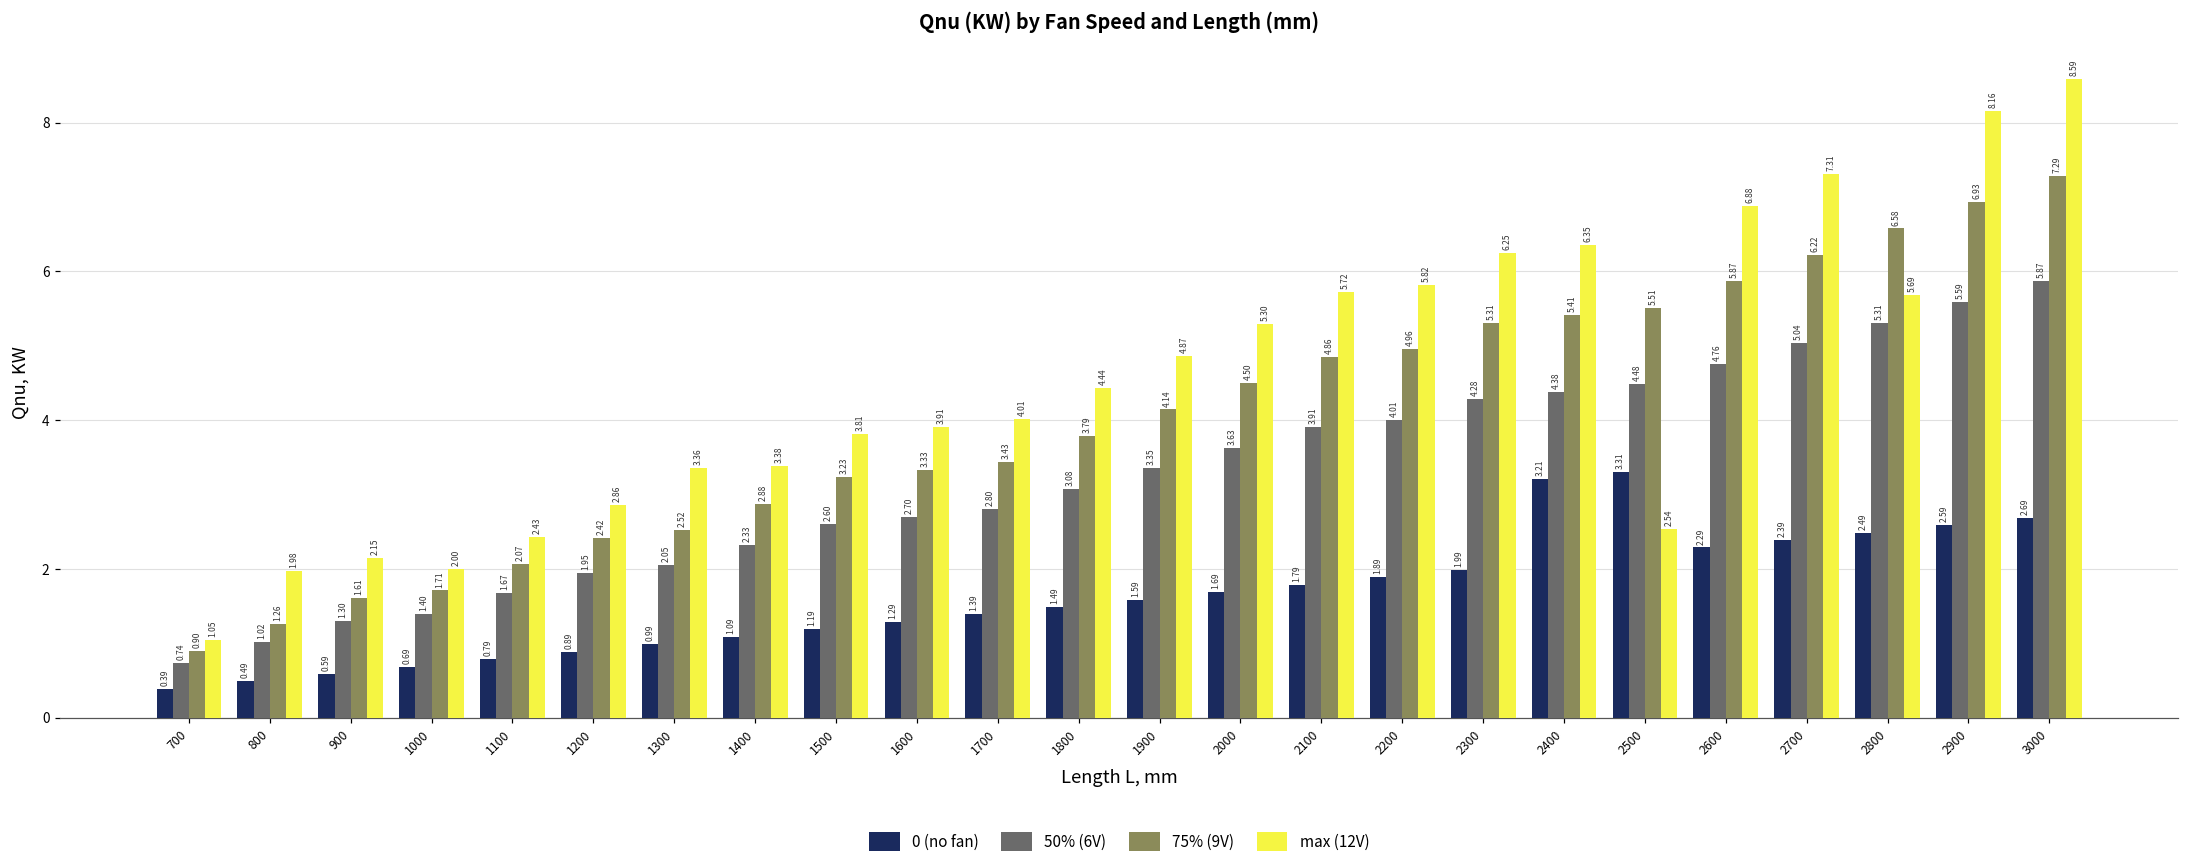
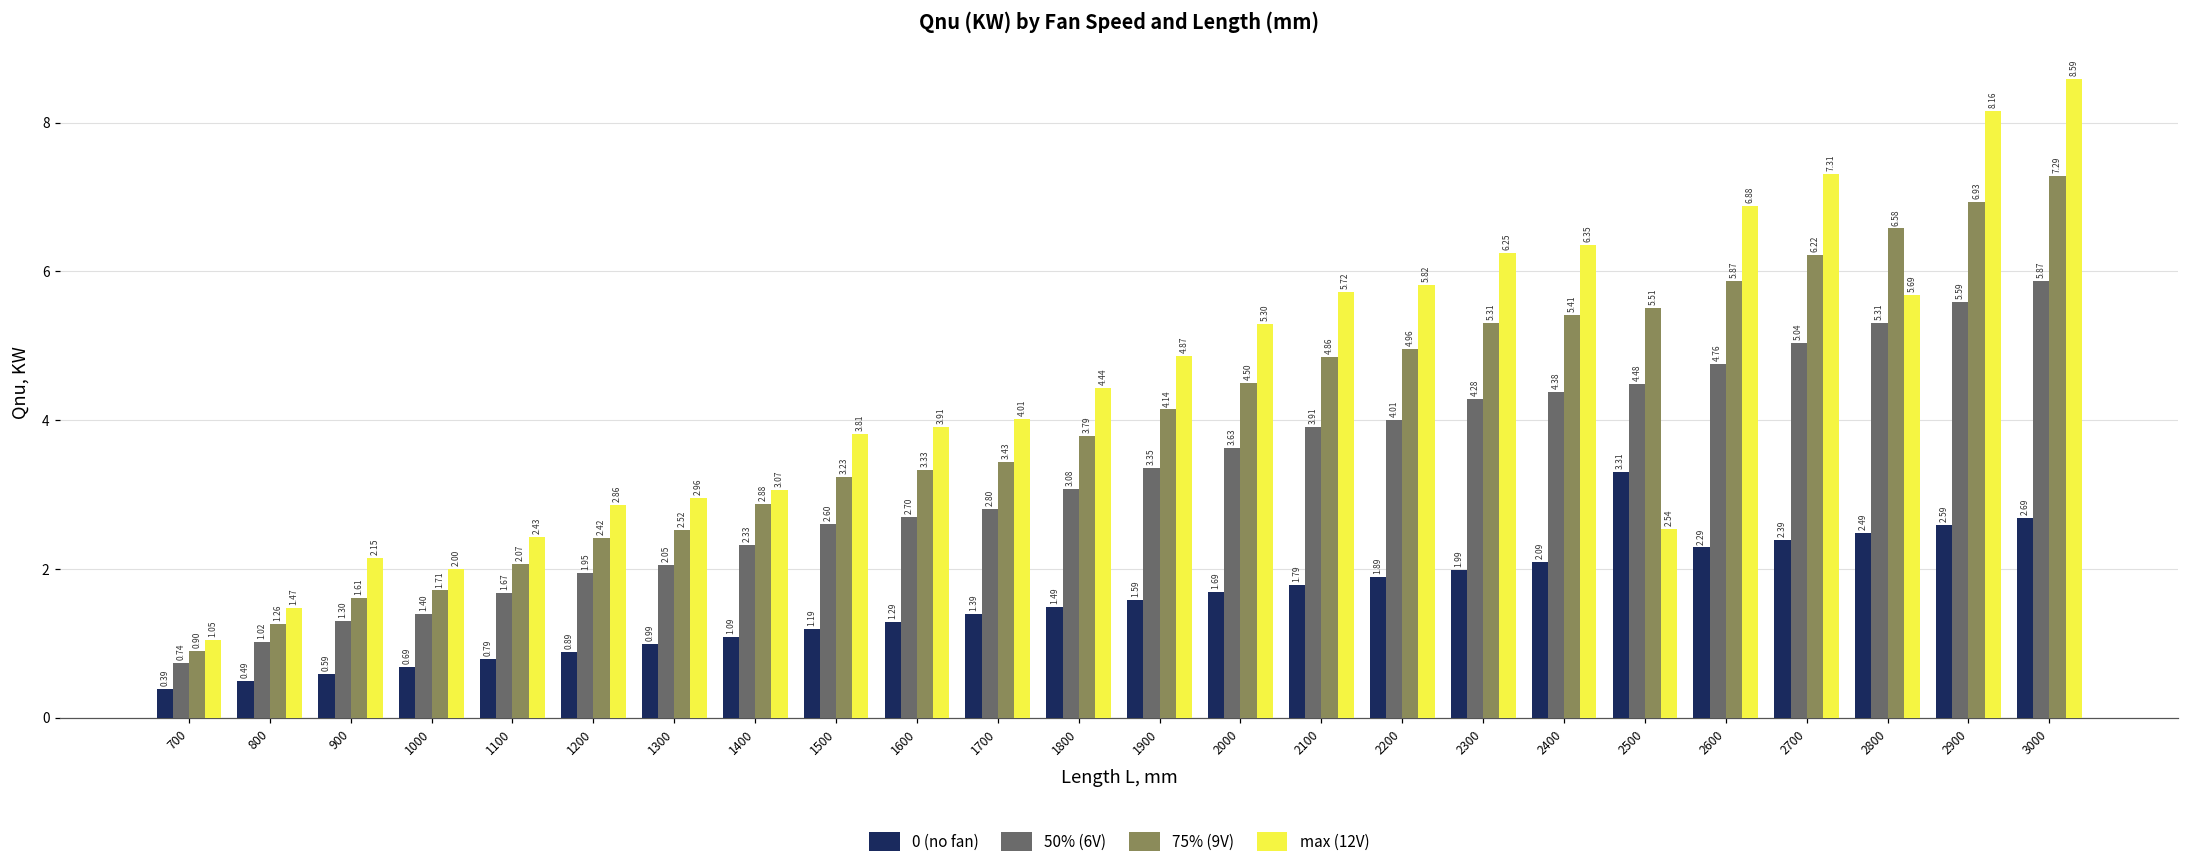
  {
    "0 (no fan)": {
      "700": 0.39,
      "800": 0.49,
      "900": 0.59,
      "1000": 0.69,
      "1100": 0.79,
      "1200": 0.89,
      "1300": 0.99,
      "1400": 1.09,
      "1500": 1.19,
      "1600": 1.29,
      "1700": 1.39,
      "1800": 1.49,
      "1900": 1.59,
      "2000": 1.69,
      "2100": 1.79,
      "2200": 1.89,
      "2300": 1.99,
-     "2400": 3.21,
+     "2400": 2.09,
      "2500": 3.31,
      "2600": 2.29,
      "2700": 2.39,
      "2800": 2.49,
      "2900": 2.59,
      "3000": 2.69
    },
    "max (12V)": {
      "700": 1.05,
-     "800": 1.98,
+     "800": 1.47,
      "900": 2.15,
      "1000": 2.00,
      "1100": 2.43,
      "1200": 2.86,
-     "1300": 3.36,
-     "1400": 3.38,
+     "1300": 2.96,
+     "1400": 3.07,
      "1500": 3.81,
      "1600": 3.91,
      "1700": 4.01,
      "1800": 4.44,
      "1900": 4.87,
      "2000": 5.30,
      "2100": 5.72,
      "2200": 5.82,
      "2300": 6.25,
      "2400": 6.35,
      "2500": 2.54,
      "2600": 6.88,
      "2700": 7.31,
      "2800": 5.69,
      "2900": 8.16,
      "3000": 8.59
    }
  }
